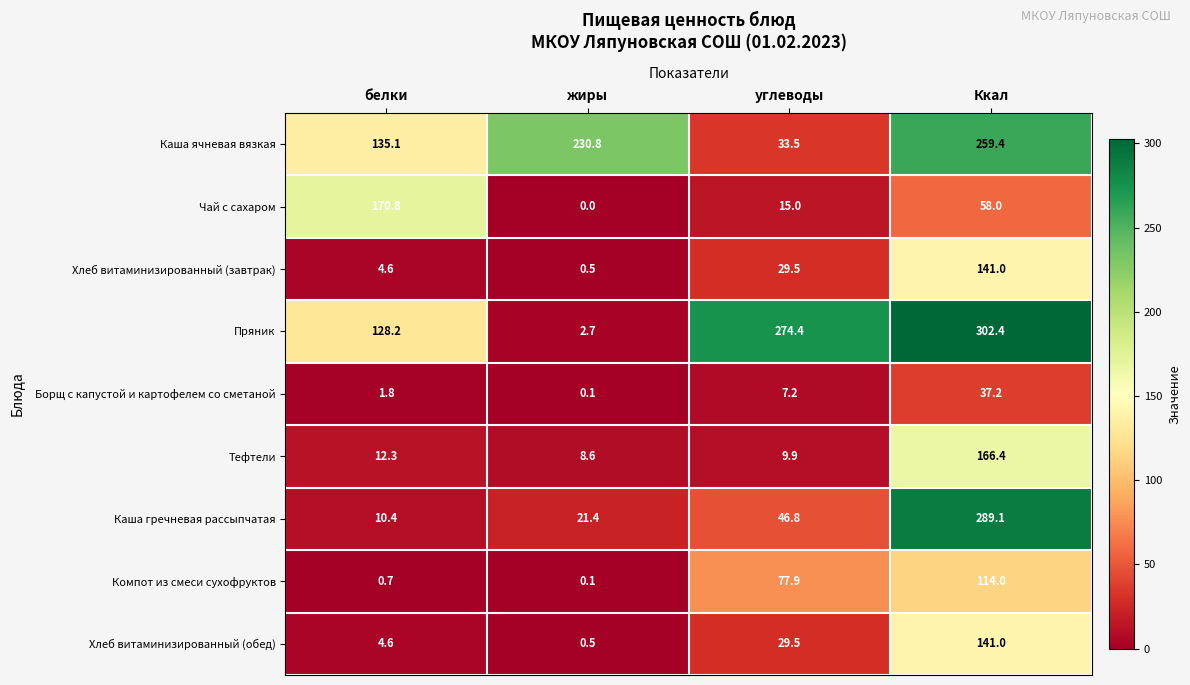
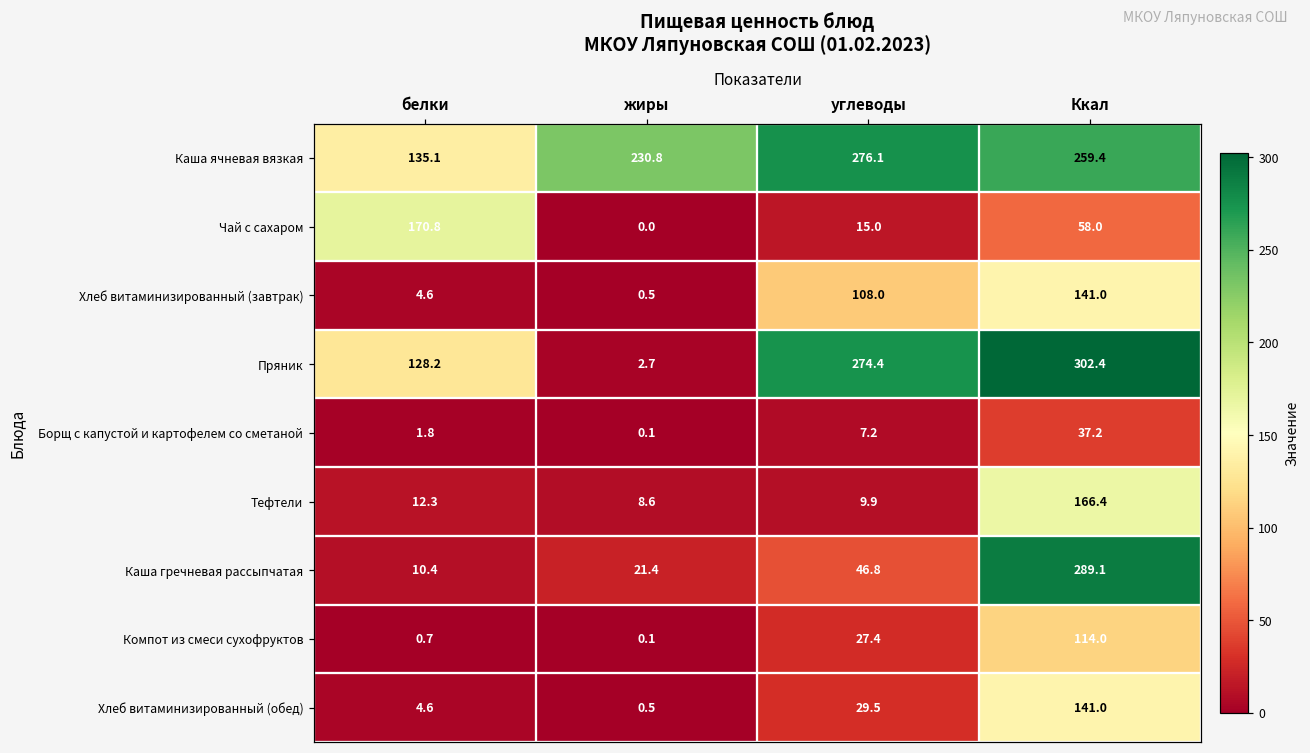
  {
    "Каша ячневая вязкая": {
      "белки": 135.1,
      "жиры": 230.8,
-     "углеводы": 33.5,
+     "углеводы": 276.1,
      "Ккал": 259.4
    },
    "Чай с сахаром": {
      "белки": 170.8,
      "жиры": 0.0,
      "углеводы": 15.0,
      "Ккал": 58.0
    },
    "Хлеб витаминизированный (завтрак)": {
      "белки": 4.6,
      "жиры": 0.5,
-     "углеводы": 29.5,
+     "углеводы": 108.0,
      "Ккал": 141.0
    },
    "Пряник": {
      "белки": 128.2,
      "жиры": 2.7,
      "углеводы": 274.4,
      "Ккал": 302.4
    },
    "Борщ с капустой и картофелем со сметаной": {
      "белки": 1.8,
      "жиры": 0.1,
      "углеводы": 7.2,
      "Ккал": 37.2
    },
    "Тефтели": {
      "белки": 12.3,
      "жиры": 8.6,
      "углеводы": 9.9,
      "Ккал": 166.4
    },
    "Каша гречневая рассыпчатая": {
      "белки": 10.4,
      "жиры": 21.4,
      "углеводы": 46.8,
      "Ккал": 289.1
    },
    "Компот из смеси сухофруктов": {
      "белки": 0.7,
      "жиры": 0.1,
-     "углеводы": 77.9,
+     "углеводы": 27.4,
      "Ккал": 114.0
    },
    "Хлеб витаминизированный (обед)": {
      "белки": 4.6,
      "жиры": 0.5,
      "углеводы": 29.5,
      "Ккал": 141.0
    }
  }
